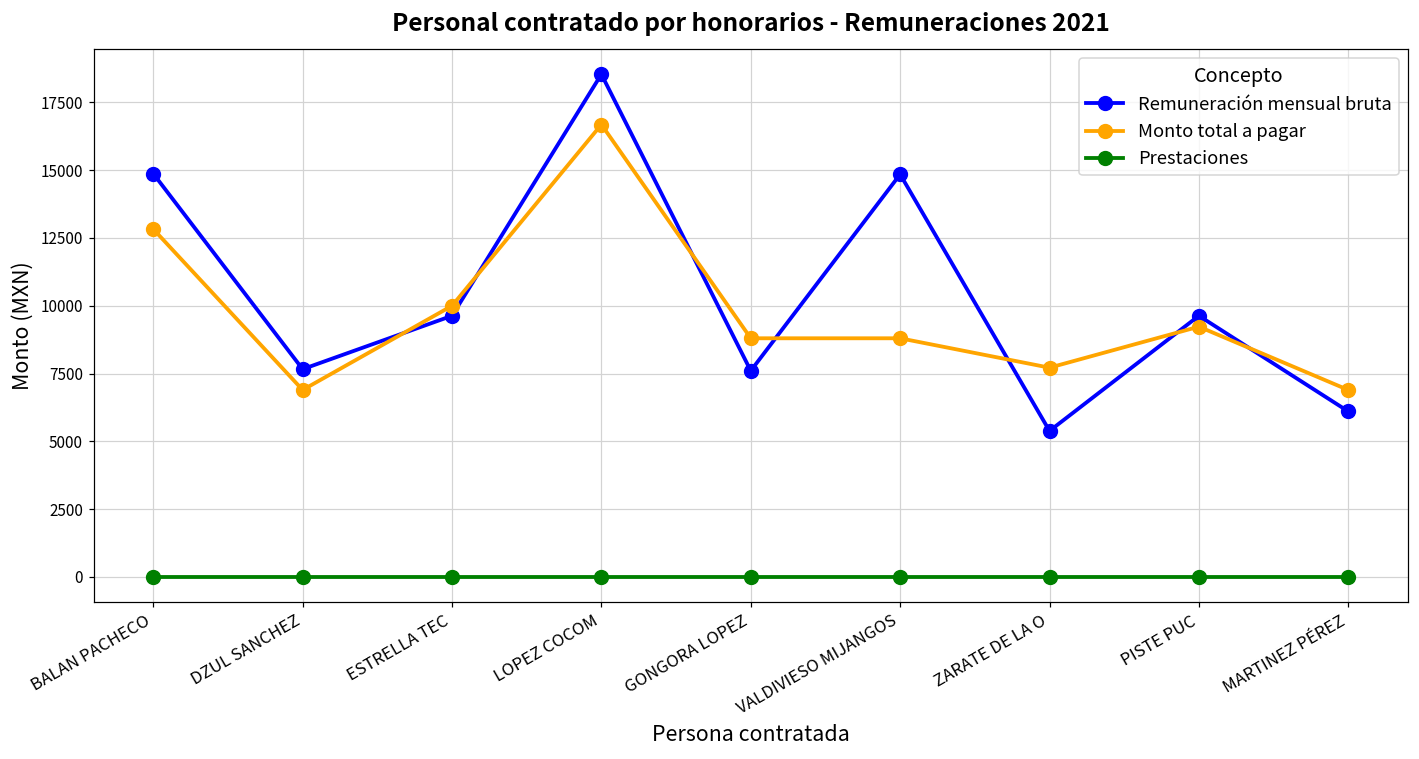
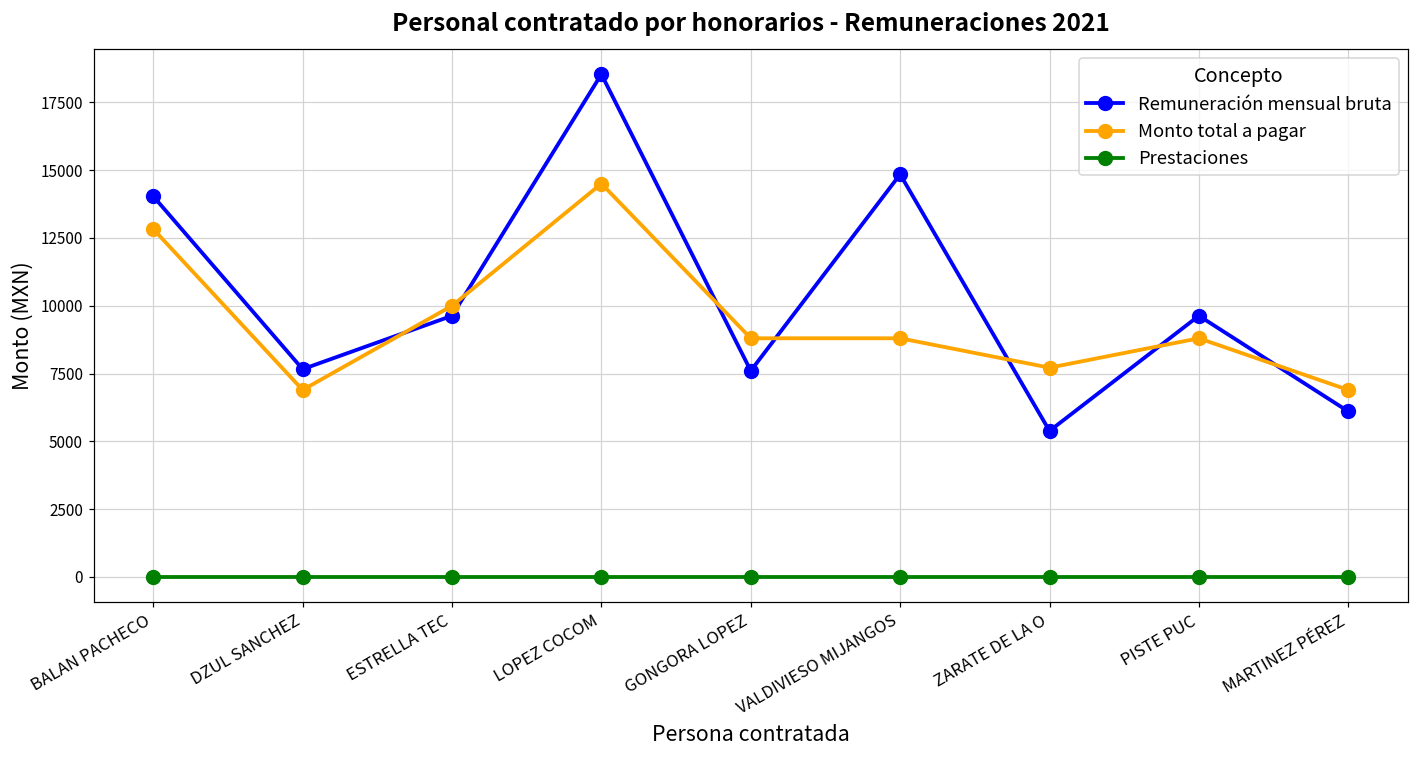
  {
    "Remuneración mensual bruta": {
-     "BALAN PACHECO": 14900,
+     "BALAN PACHECO": 14000,
      "DZUL SANCHEZ": 7700,
      "ESTRELLA TEC": 9600,
      "LOPEZ COCOM": 18500,
      "GONGORA LOPEZ": 7600,
      "VALDIVIESO MIJANGOS": 14800,
      "ZARATE DE LA O": 5400,
      "PISTE PUC": 9600,
      "MARTINEZ PÉREZ": 6100
    },
    "Monto total a pagar": {
      "BALAN PACHECO": 12800,
      "DZUL SANCHEZ": 6900,
      "ESTRELLA TEC": 10000,
-     "LOPEZ COCOM": 16700,
+     "LOPEZ COCOM": 14500,
      "GONGORA LOPEZ": 8800,
      "VALDIVIESO MIJANGOS": 8800,
      "ZARATE DE LA O": 7700,
-     "PISTE PUC": 9200,
+     "PISTE PUC": 8800,
      "MARTINEZ PÉREZ": 6900
    },
    "Prestaciones": {
      "BALAN PACHECO": 0,
      "DZUL SANCHEZ": 0,
      "ESTRELLA TEC": 0,
      "LOPEZ COCOM": 0,
      "GONGORA LOPEZ": 0,
      "VALDIVIESO MIJANGOS": 0,
      "ZARATE DE LA O": 0,
      "PISTE PUC": 0,
      "MARTINEZ PÉREZ": 0
    }
  }
